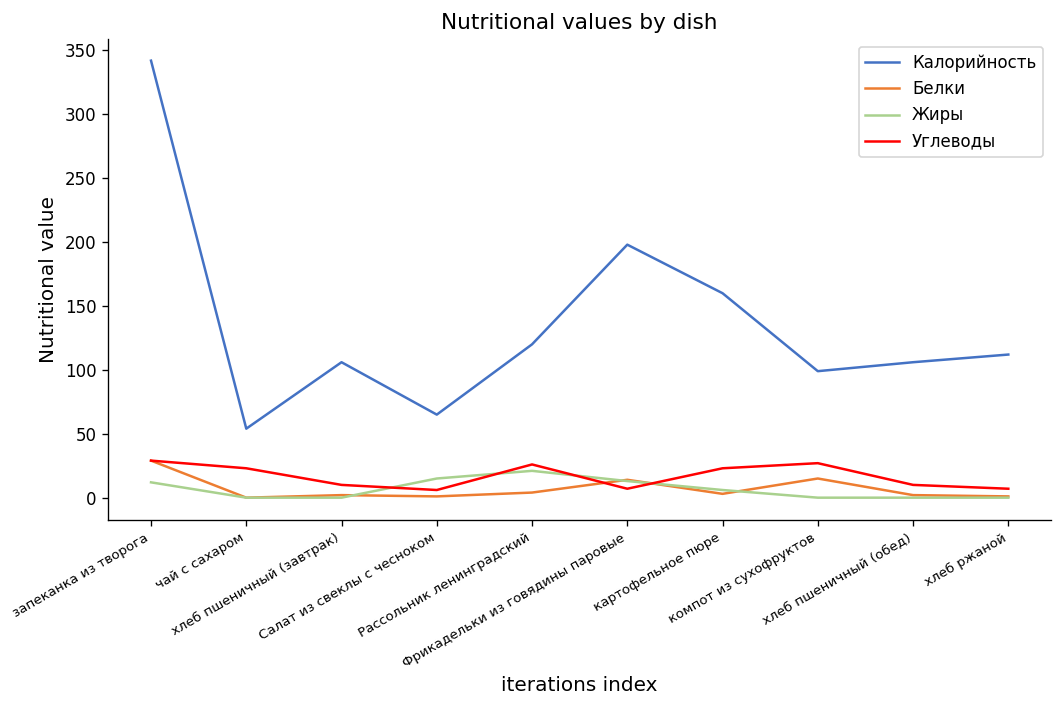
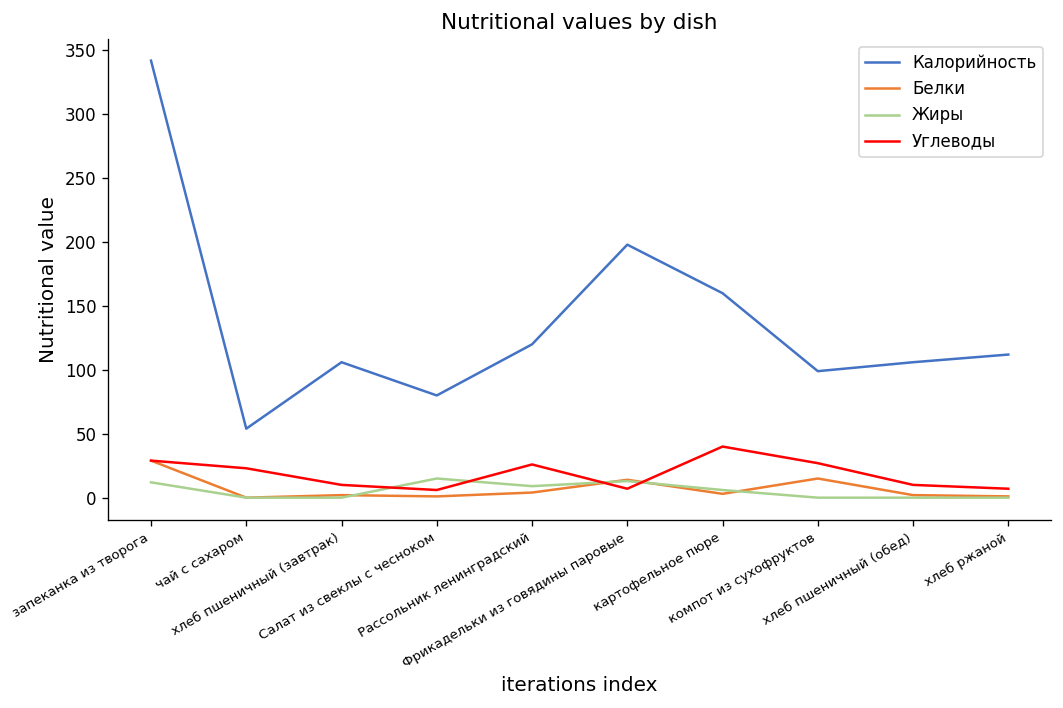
  {
    "Калорийность": {
      "запеканка из творога": 342,
      "чай с сахаром": 54,
      "хлеб пшеничный (завтрак)": 106,
-     "Салат из свеклы с чесноком": 65,
+     "Салат из свеклы с чесноком": 80,
      "Рассольник ленинградский": 120,
      "Фрикадельки из говядины паровые": 198,
      "картофельное пюре": 160,
      "компот из сухофруктов": 99,
      "хлеб пшеничный (обед)": 106,
      "хлеб ржаной": 112
    },
    "Белки": {
      "Салат из свеклы с чесноком": 1,
      "Рассольник ленинградский": 4,
      "картофельное пюре": 3,
      "компот из сухофруктов": 15
    },
    "Жиры": {
      "запеканка из творога": 12,
      "Салат из свеклы с чесноком": 15,
-     "Рассольник ленинградский": 21,
+     "Рассольник ленинградский": 9,
      "картофельное пюре": 6,
      "компот из сухофруктов": 0
    },
    "Углеводы": {
      "чай с сахаром": 23,
      "хлеб пшеничный (завтрак)": 10,
      "Салат из свеклы с чесноком": 6,
      "Рассольник ленинградский": 26,
      "Фрикадельки из говядины паровые": 7,
-     "картофельное пюре": 23,
+     "картофельное пюре": 40,
      "компот из сухофруктов": 27,
      "хлеб пшеничный (обед)": 10,
      "хлеб ржаной": 7
    }
  }
